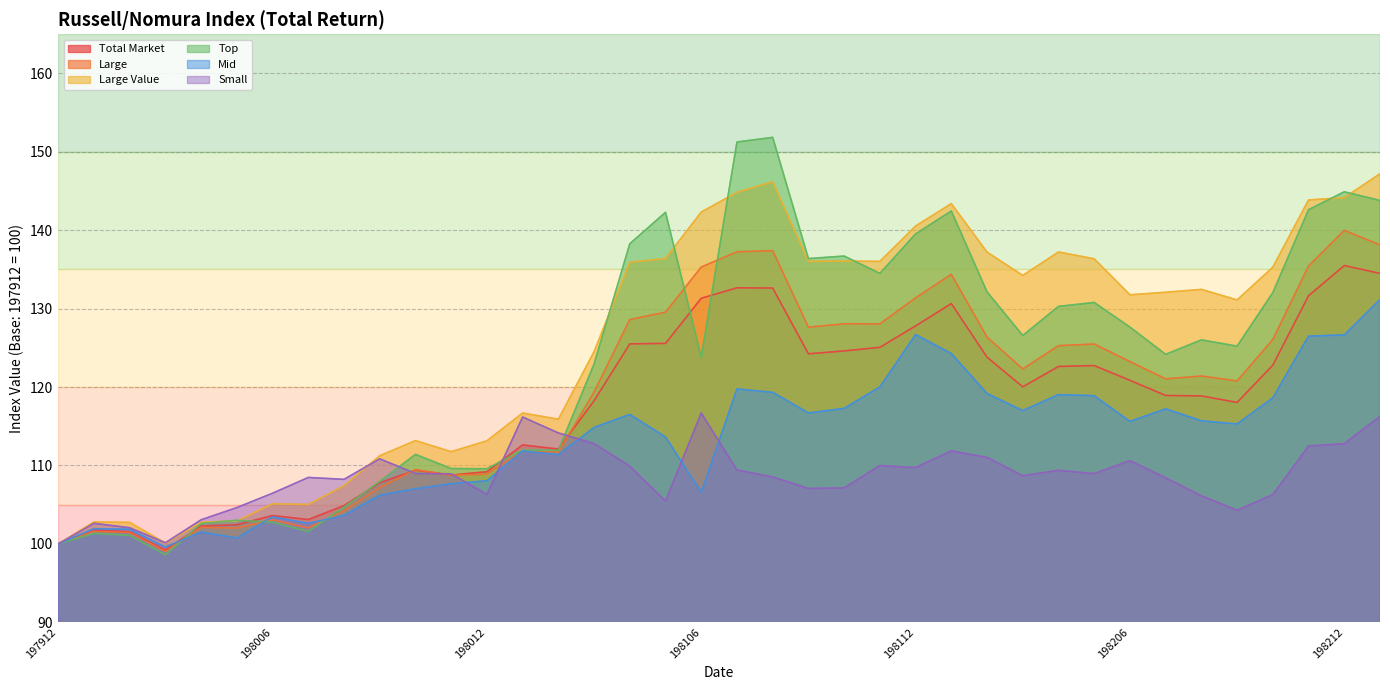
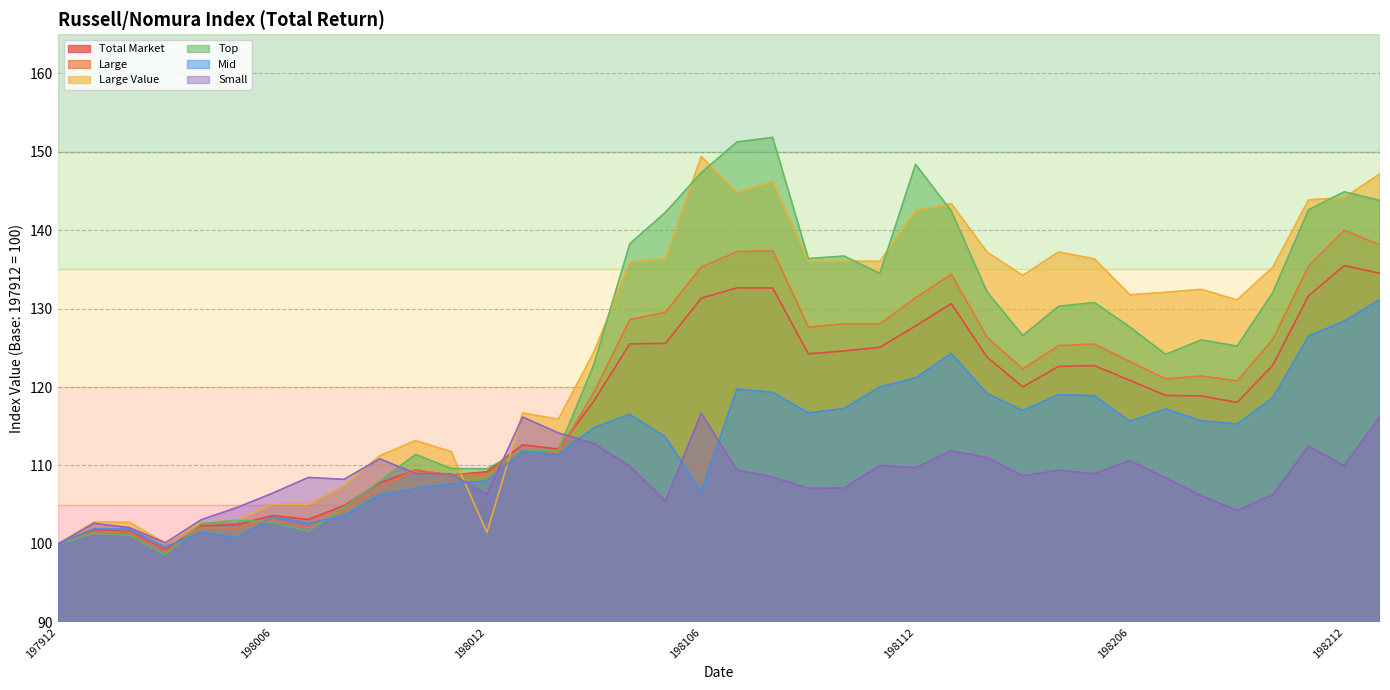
  {
    "Large Value": {
      "198006": 105,
-     "198012": 113,
-     "198106": 142,
-     "198112": 141,
+     "198012": 101,
+     "198106": 149,
+     "198112": 143,
      "198206": 132,
      "198212": 144
    },
    "Top": {
      "198012": 110,
-     "198106": 124,
-     "198112": 140,
+     "198106": 147,
+     "198112": 148,
      "198206": 128,
      "198212": 145
    },
    "Mid": {
      "198012": 108,
      "198106": 107,
-     "198112": 127,
+     "198112": 121,
      "198206": 116,
-     "198212": 127
+     "198212": 128
    },
    "Small": {
      "198006": 106,
      "198012": 106,
      "198106": 117,
      "198112": 110,
      "198206": 111,
-     "198212": 113
+     "198212": 110
    }
  }
